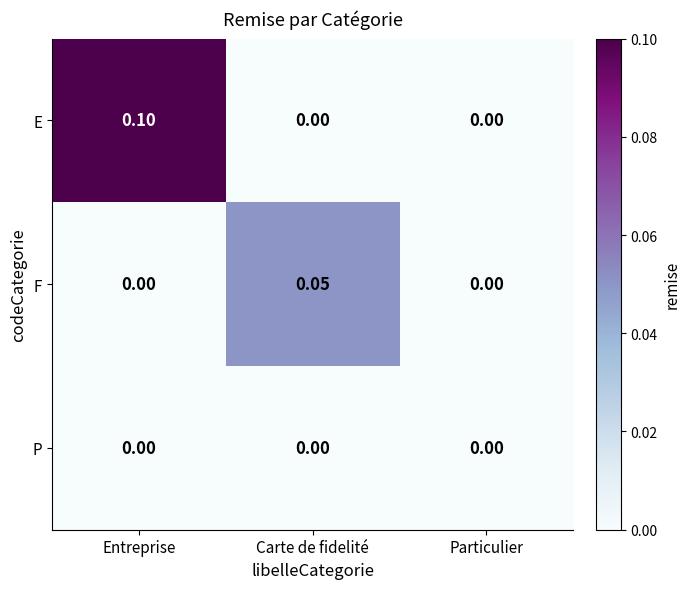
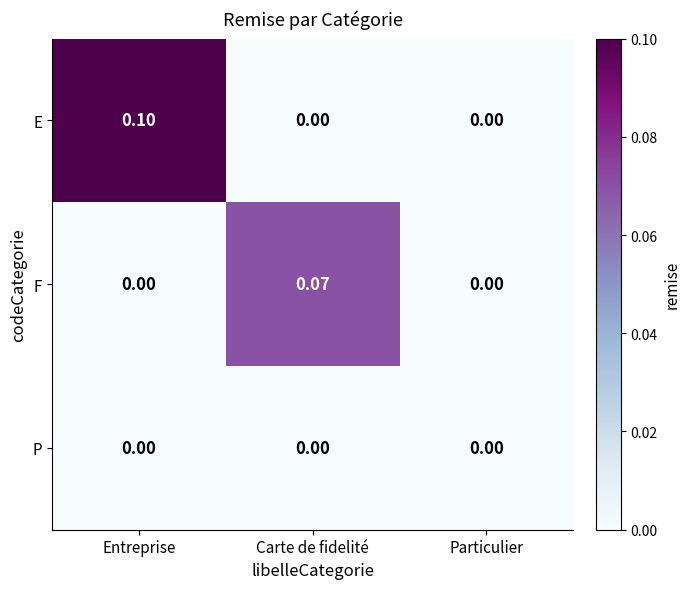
  {
    "E": {
      "Entreprise": 0.10,
      "Carte de fidelité": 0.00,
      "Particulier": 0.00
    },
    "F": {
      "Entreprise": 0.00,
-     "Carte de fidelité": 0.05,
+     "Carte de fidelité": 0.07,
      "Particulier": 0.00
    },
    "P": {
      "Entreprise": 0.00,
      "Carte de fidelité": 0.00,
      "Particulier": 0.00
    }
  }
